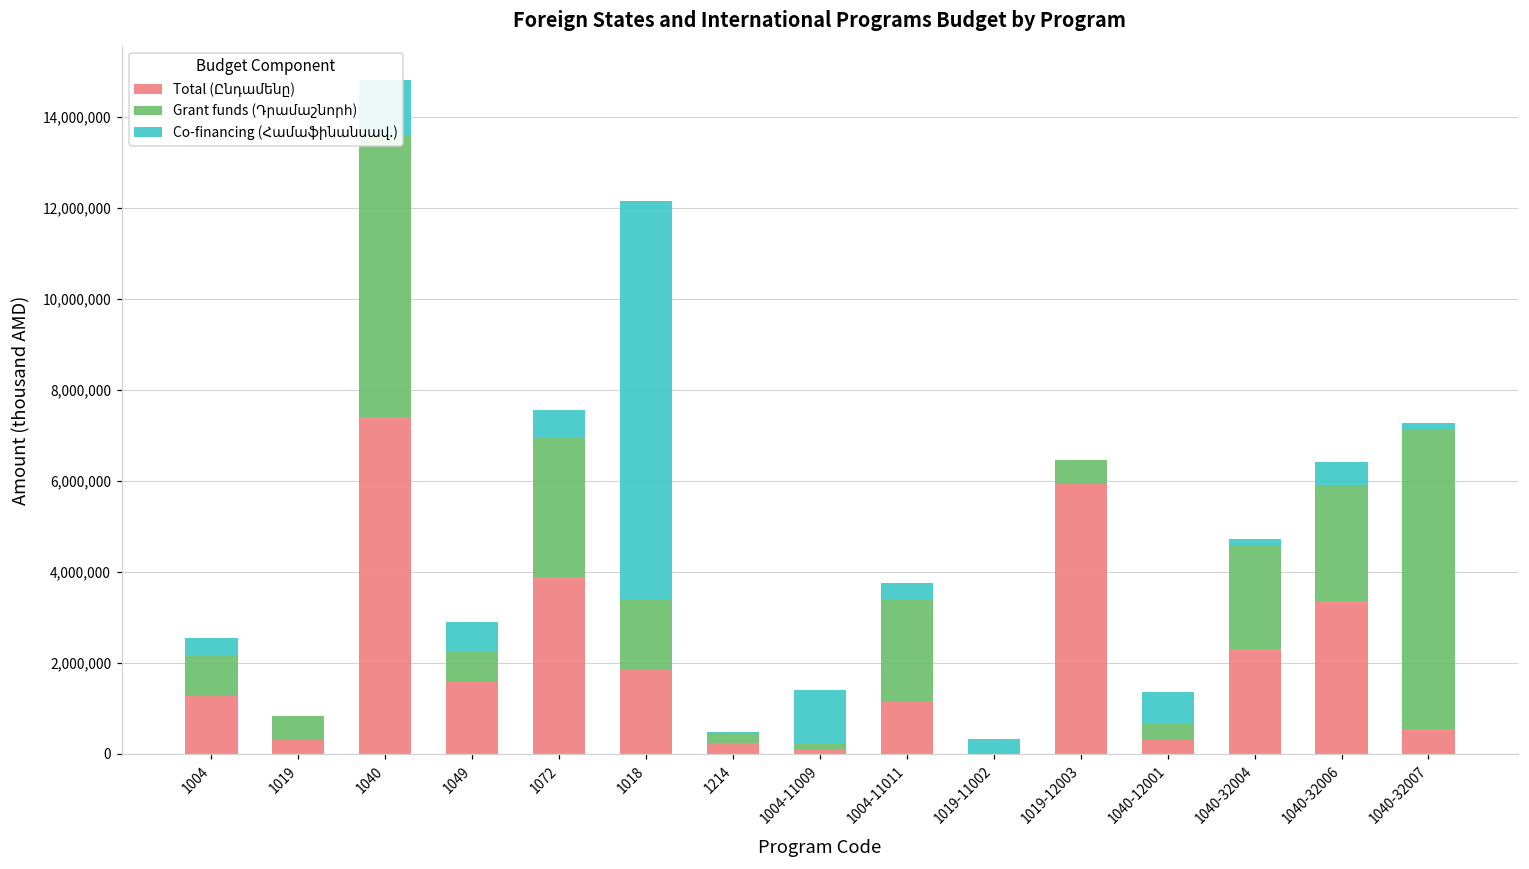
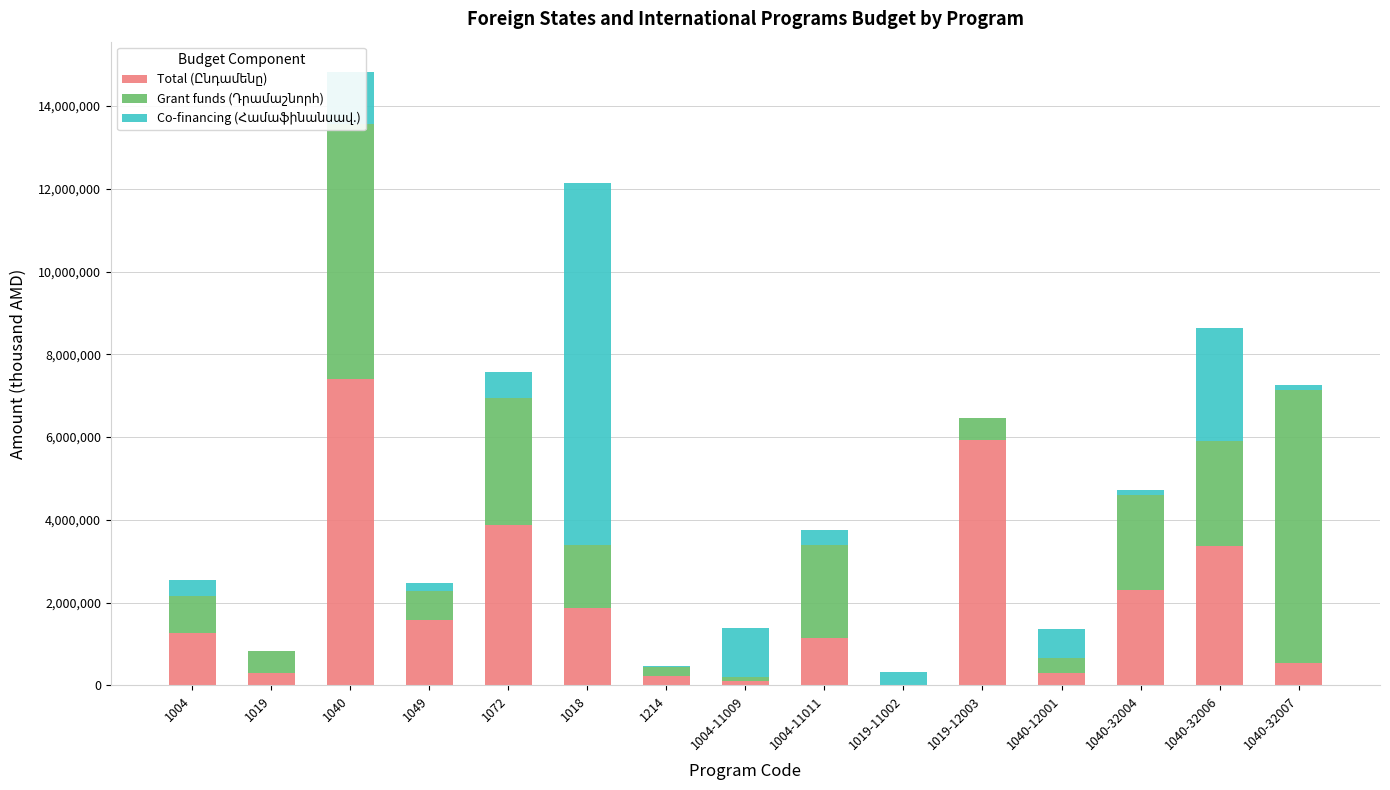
  {
    "Total (Ընդամենը)": {
      "1004": "1,300,000",
      "1019": "300,000",
      "1040": "7,400,000",
      "1049": "1,600,000",
      "1072": "3,900,000",
      "1018": "1,900,000",
      "1214": "200,000",
      "1004-11009": "100,000",
      "1004-11011": "1,200,000",
      "1019-12003": "5,900,000",
      "1040-12001": "300,000",
      "1040-32004": "2,300,000",
      "1040-32006": "3,400,000",
      "1040-32007": "500,000"
    },
    "Grant funds (Դրամաշնորհ)": {
      "1004": "900,000",
      "1019": "500,000",
      "1049": "700,000",
      "1072": "3,100,000",
      "1018": "1,500,000",
      "1214": "200,000",
      "1004-11009": "100,000",
      "1004-11011": "2,200,000",
      "1019-12003": "500,000",
      "1040-12001": "400,000",
      "1040-32004": "2,300,000",
      "1040-32006": "2,500,000",
      "1040-32007": "6,600,000"
    },
    "Co-financing (Համաֆինանսավ.)": {
      "1004": "400,000",
      "1019": "0",
-     "1049": "600,000",
+     "1049": "200,000",
      "1072": "600,000",
      "1018": "8,700,000",
      "1004-11009": "1,200,000",
      "1004-11011": "400,000",
      "1019-11002": "300,000",
      "1019-12003": "0",
      "1040-12001": "700,000",
      "1040-32004": "100,000",
-     "1040-32006": "500,000",
+     "1040-32006": "2,700,000",
      "1040-32007": "100,000"
    }
  }
